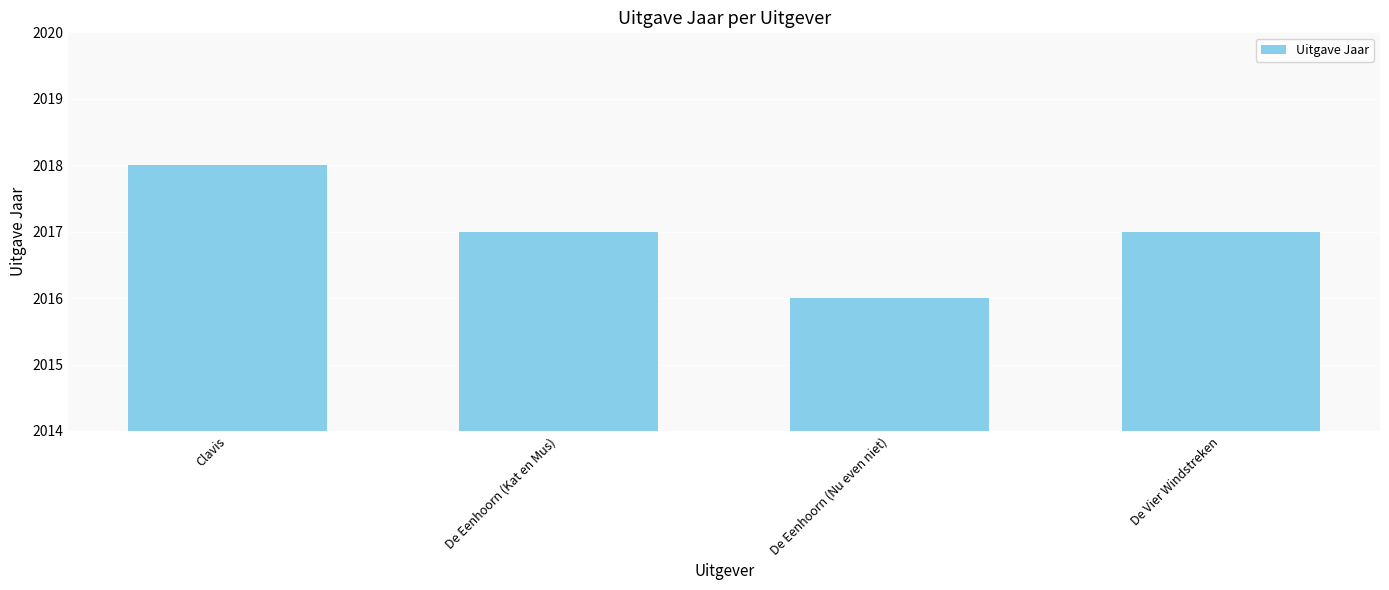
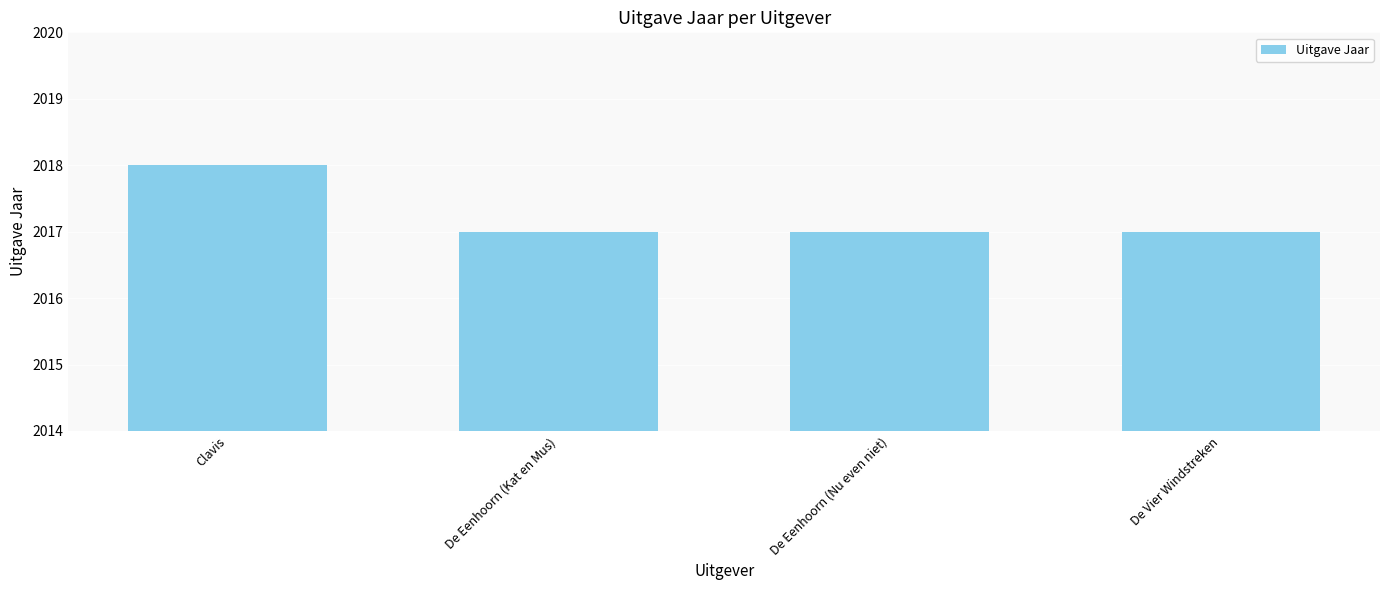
  {
    "Clavis": 2018,
    "De Eenhoorn (Kat en Mus)": 2017,
-   "De Eenhoorn (Nu even niet)": 2016,
+   "De Eenhoorn (Nu even niet)": 2017,
    "De Vier Windstreken": 2017
  }
